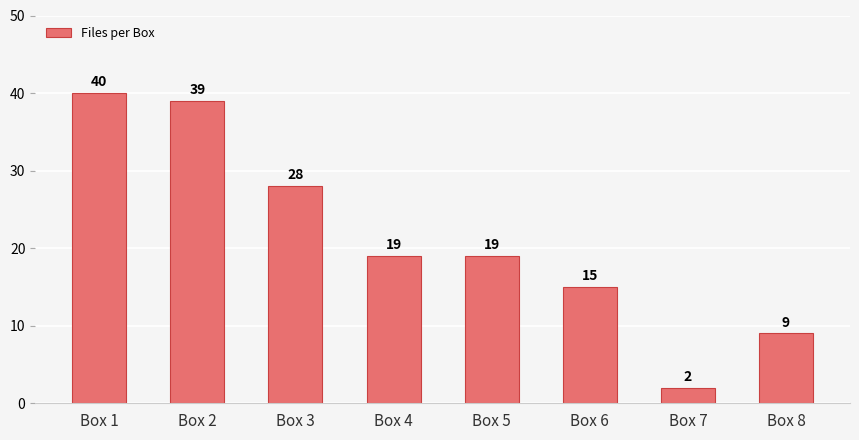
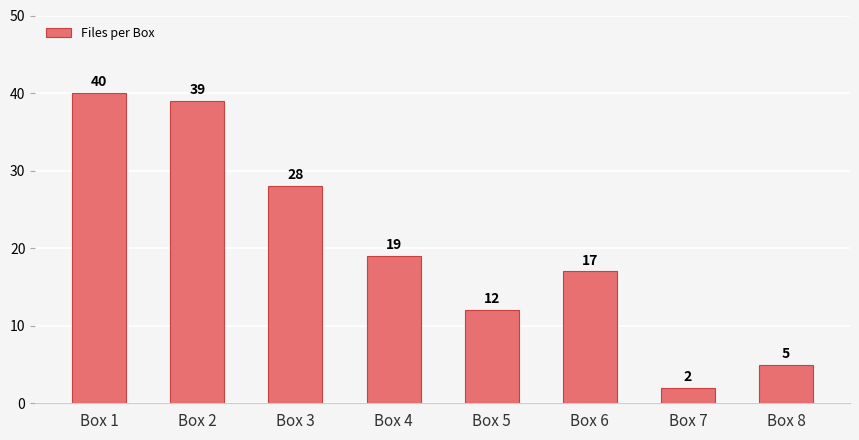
  {
    "Box 1": 40,
    "Box 2": 39,
    "Box 3": 28,
    "Box 4": 19,
-   "Box 5": 19,
-   "Box 6": 15,
+   "Box 5": 12,
+   "Box 6": 17,
    "Box 7": 2,
-   "Box 8": 9
+   "Box 8": 5
  }
